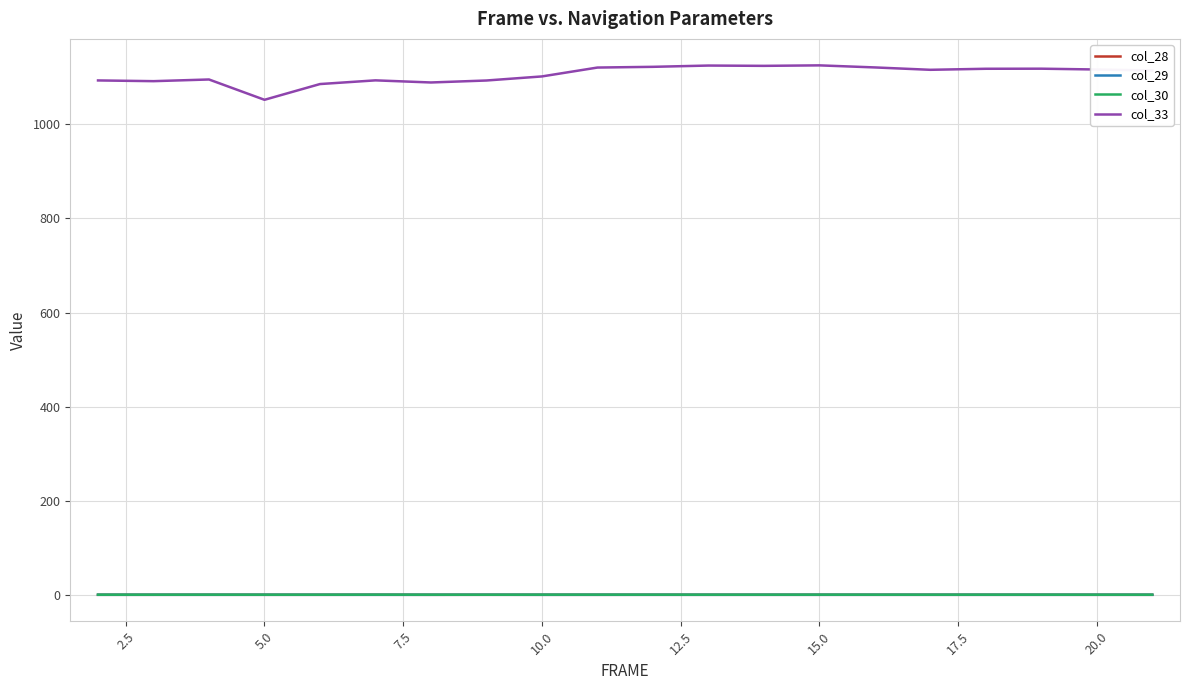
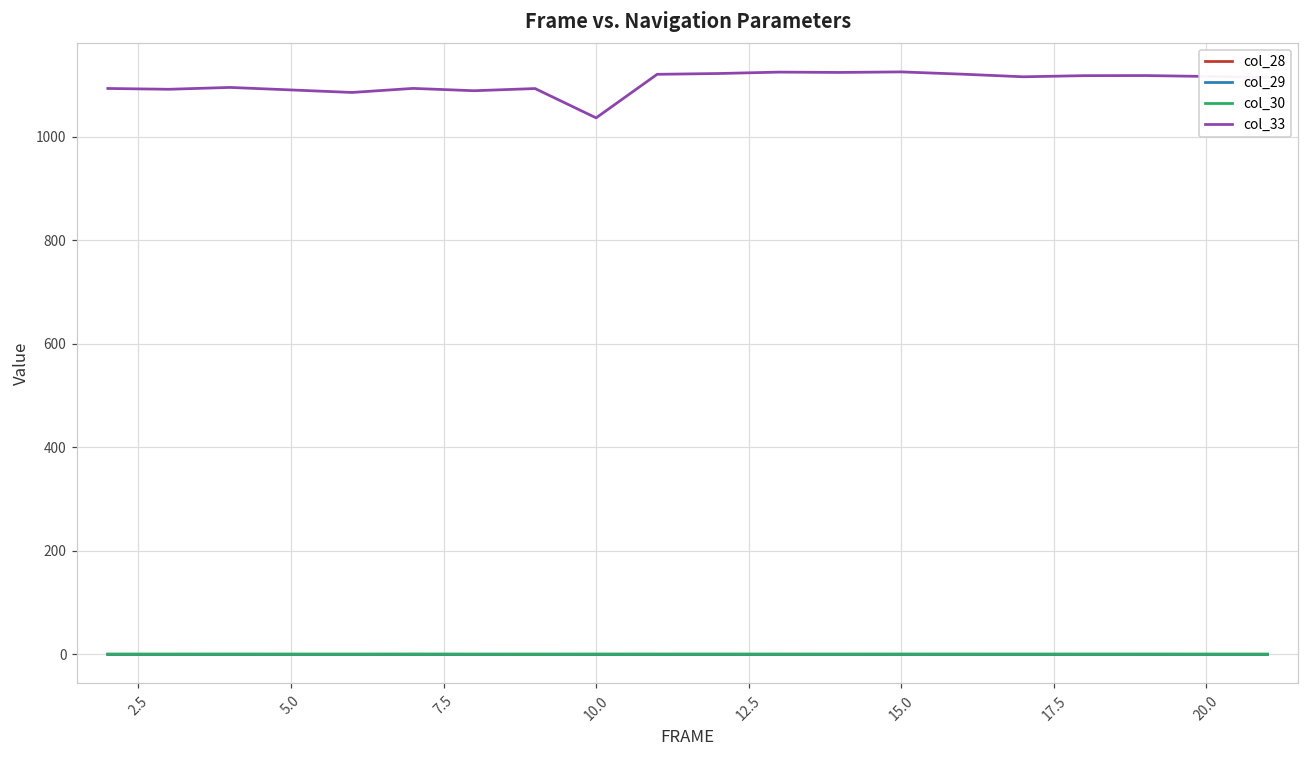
  {
    "col_30": {
      "5.0": 0,
      "10.0": 0,
      "15.0": 0,
      "20.0": 0
    },
    "col_33": {
-     "5.0": 1050,
-     "10.0": 1100,
+     "5.0": 1090,
+     "10.0": 1040,
      "15.0": 1130
    }
  }
